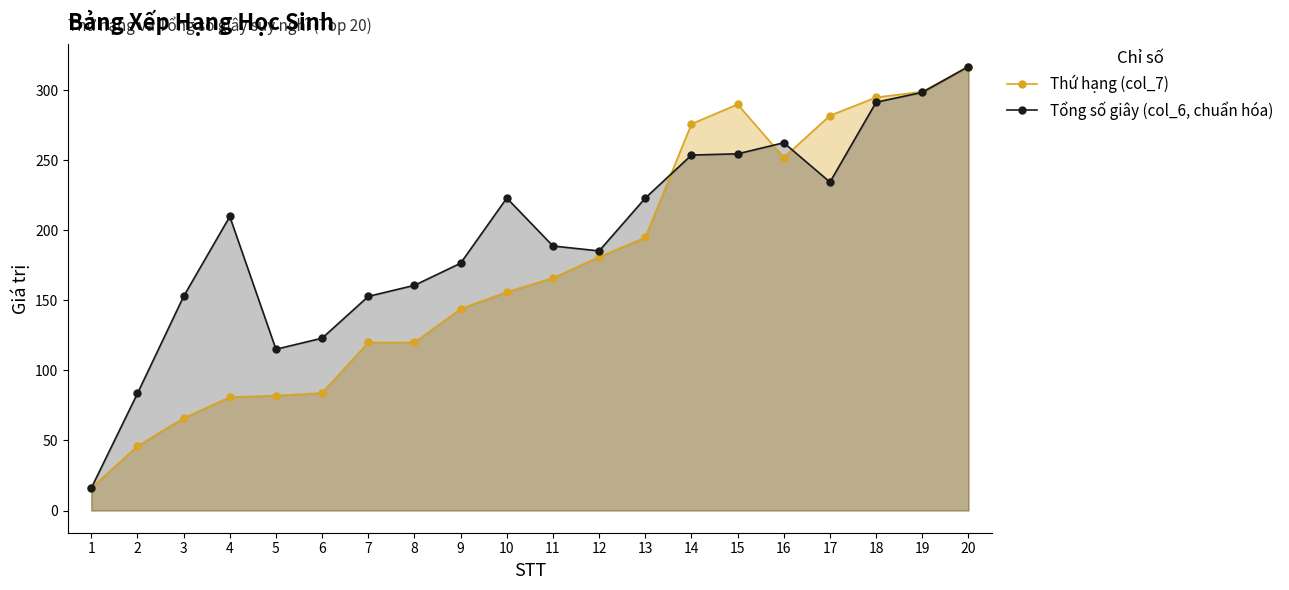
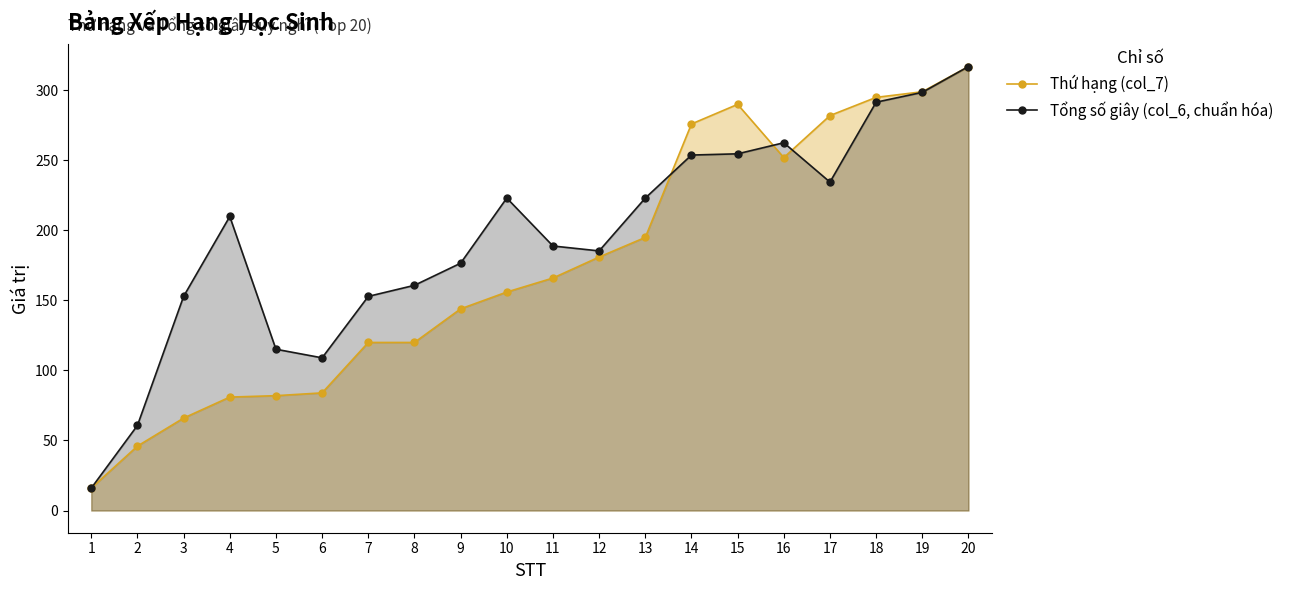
  {
    "Thứ hạng (col_7)": {
      "2": 46,
      "3": 66,
      "4": 81,
      "5": 82,
      "6": 84,
      "7": 120,
      "8": 120,
      "9": 144,
      "10": 156,
      "11": 166,
      "12": 181,
      "13": 195,
      "14": 276,
      "15": 290,
      "16": 252,
      "17": 282,
      "18": 295
    },
    "Tổng số giây (col_6, chuẩn hóa)": {
-     "2": 84,
+     "2": 61,
      "3": 153,
      "4": 210,
      "5": 115,
-     "6": 123,
+     "6": 109,
      "7": 153,
      "8": 161,
      "9": 177,
      "10": 223,
      "11": 189,
      "12": 185,
      "13": 223,
      "14": 254,
      "15": 255,
      "16": 263,
      "17": 235,
      "18": 292
    }
  }
